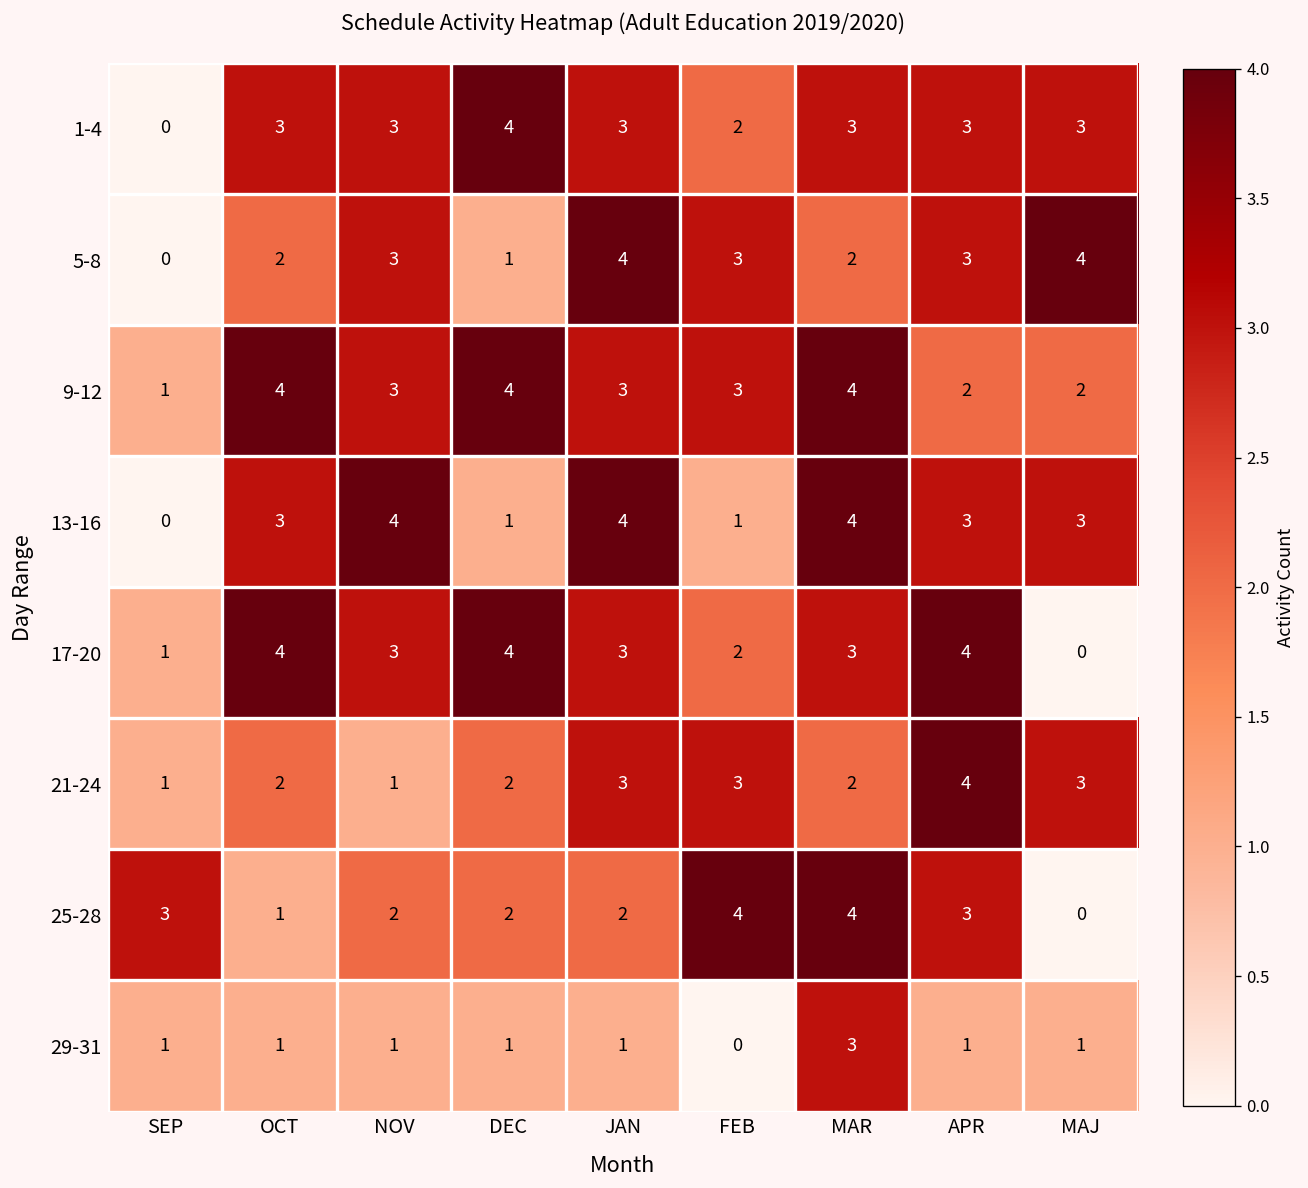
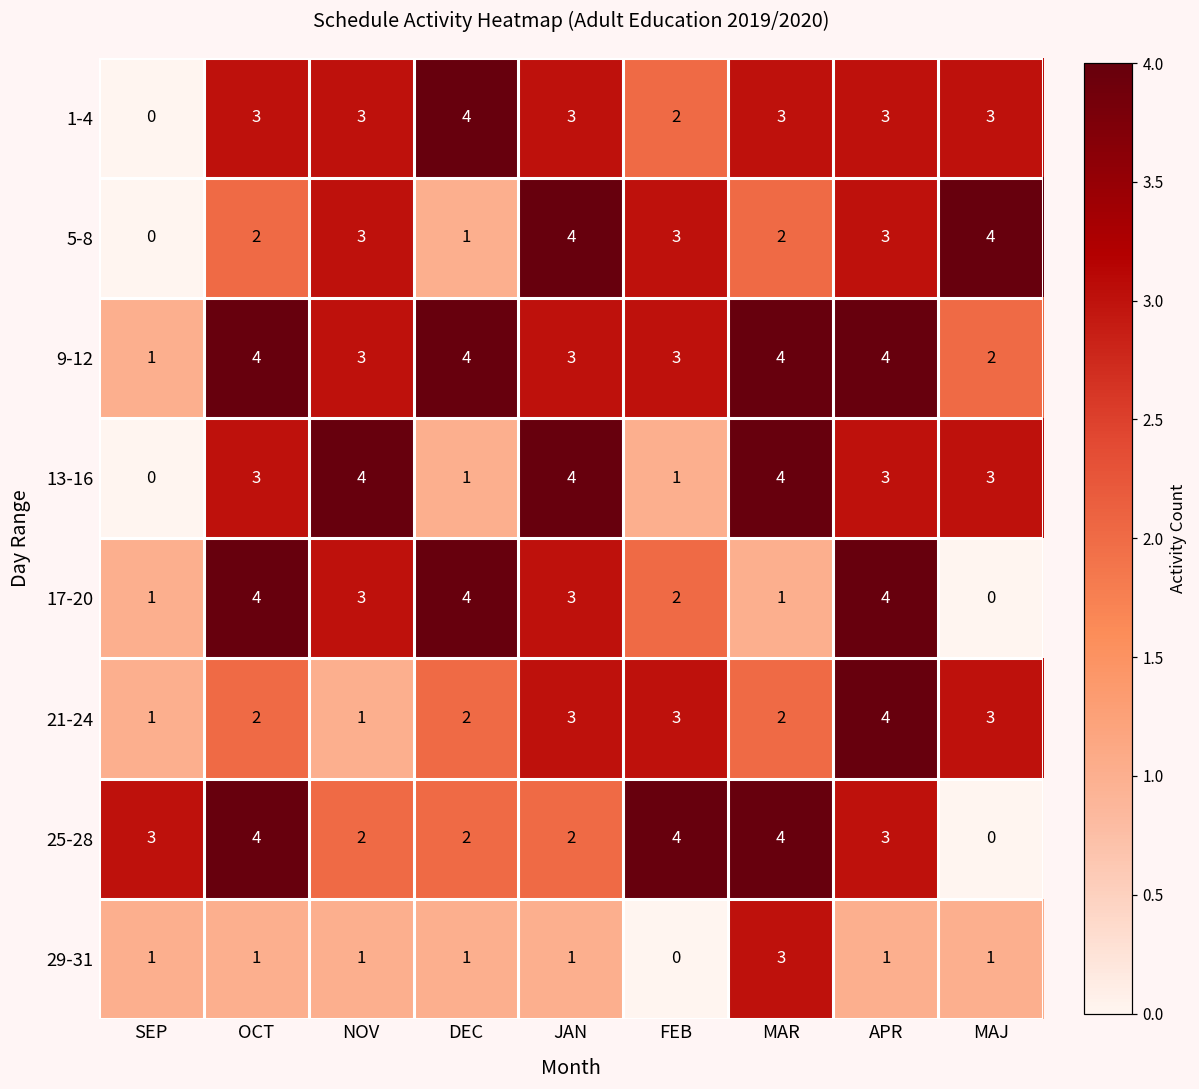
  {
    "1-4": {
      "SEP": 0,
      "OCT": 3,
      "NOV": 3,
      "DEC": 4,
      "JAN": 3,
      "FEB": 2,
      "MAR": 3,
      "APR": 3,
      "MAJ": 3
    },
    "5-8": {
      "SEP": 0,
      "OCT": 2,
      "NOV": 3,
      "DEC": 1,
      "JAN": 4,
      "FEB": 3,
      "MAR": 2,
      "APR": 3,
      "MAJ": 4
    },
    "9-12": {
      "SEP": 1,
      "OCT": 4,
      "NOV": 3,
      "DEC": 4,
      "JAN": 3,
      "FEB": 3,
      "MAR": 4,
-     "APR": 2,
+     "APR": 4,
      "MAJ": 2
    },
    "13-16": {
      "SEP": 0,
      "OCT": 3,
      "NOV": 4,
      "DEC": 1,
      "JAN": 4,
      "FEB": 1,
      "MAR": 4,
      "APR": 3,
      "MAJ": 3
    },
    "17-20": {
      "SEP": 1,
      "OCT": 4,
      "NOV": 3,
      "DEC": 4,
      "JAN": 3,
      "FEB": 2,
-     "MAR": 3,
+     "MAR": 1,
      "APR": 4,
      "MAJ": 0
    },
    "21-24": {
      "SEP": 1,
      "OCT": 2,
      "NOV": 1,
      "DEC": 2,
      "JAN": 3,
      "FEB": 3,
      "MAR": 2,
      "APR": 4,
      "MAJ": 3
    },
    "25-28": {
      "SEP": 3,
-     "OCT": 1,
+     "OCT": 4,
      "NOV": 2,
      "DEC": 2,
      "JAN": 2,
      "FEB": 4,
      "MAR": 4,
      "APR": 3,
      "MAJ": 0
    },
    "29-31": {
      "SEP": 1,
      "OCT": 1,
      "NOV": 1,
      "DEC": 1,
      "JAN": 1,
      "FEB": 0,
      "MAR": 3,
      "APR": 1,
      "MAJ": 1
    }
  }
